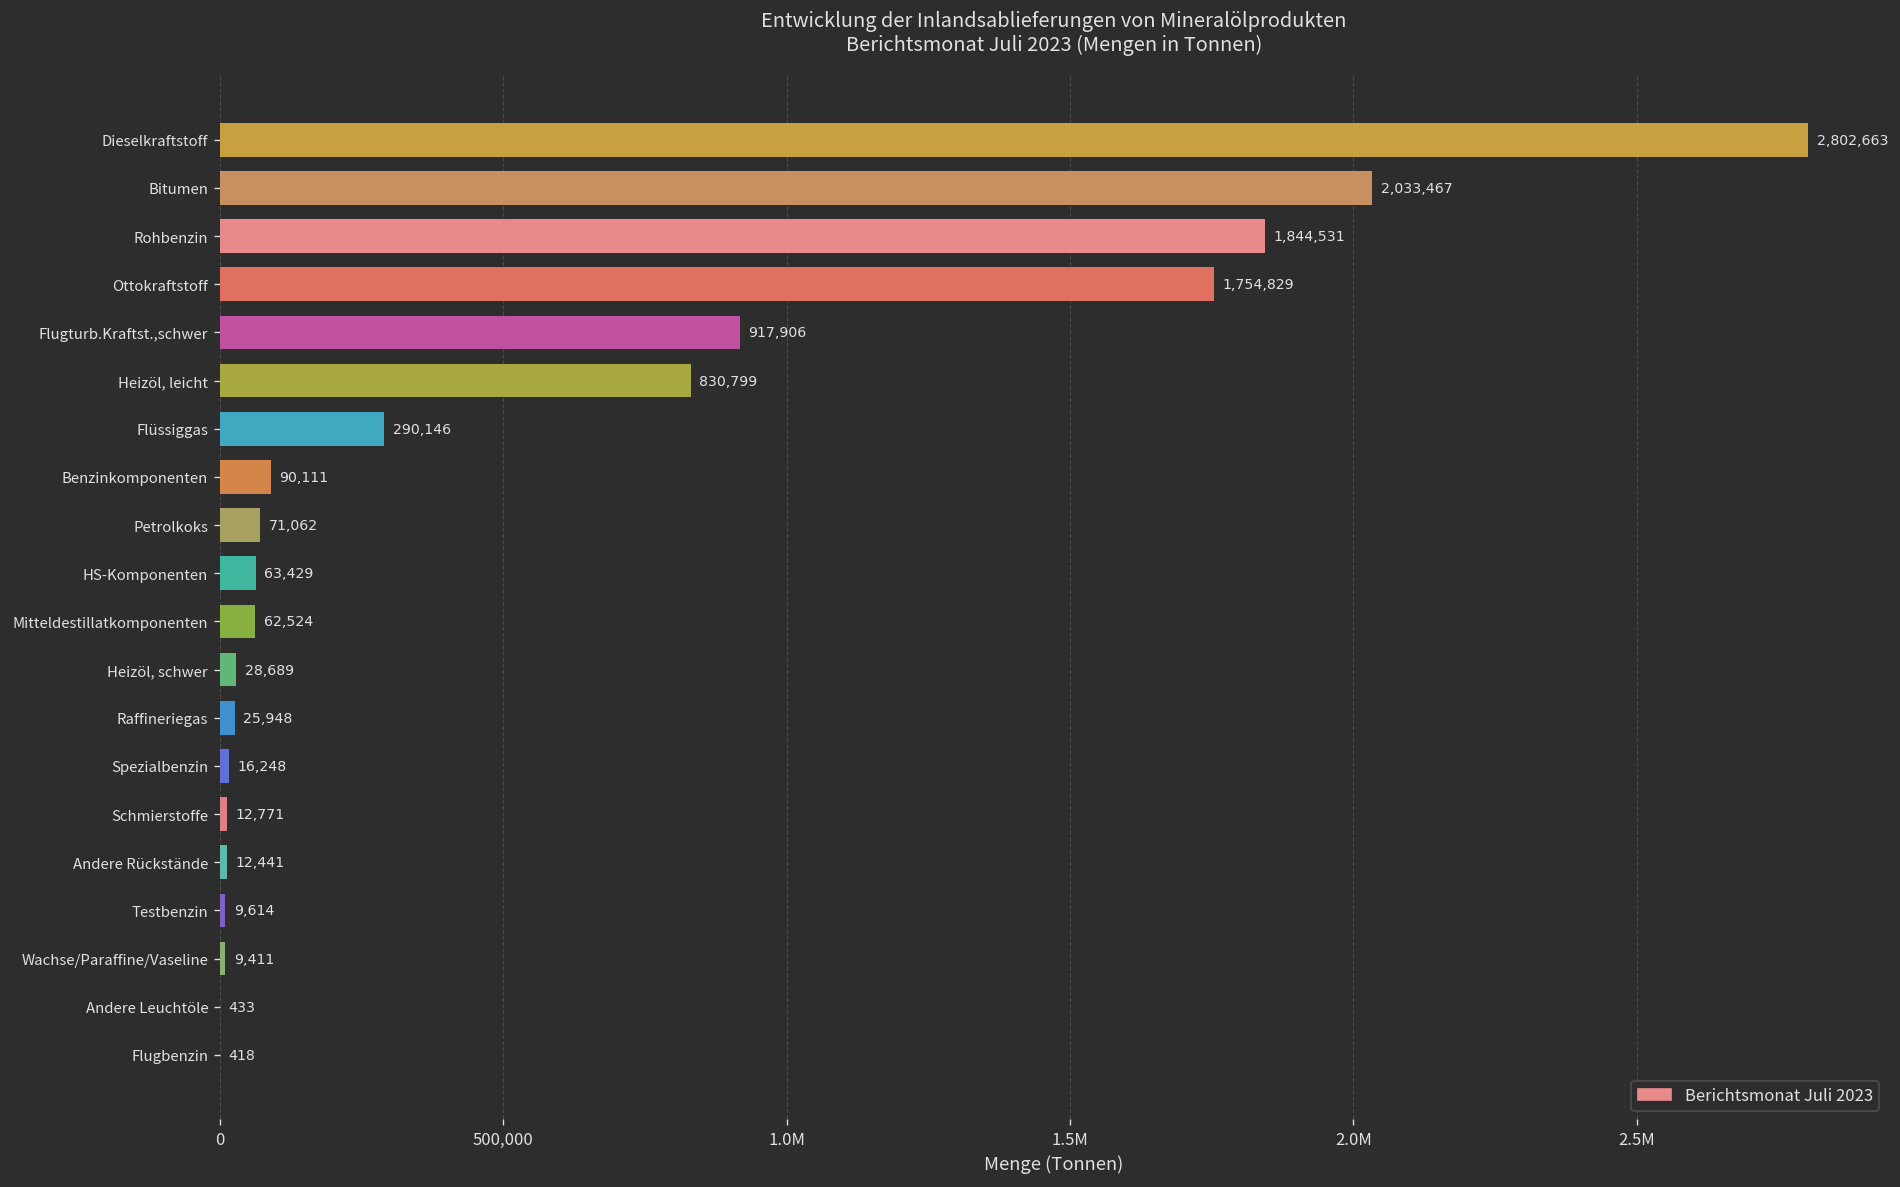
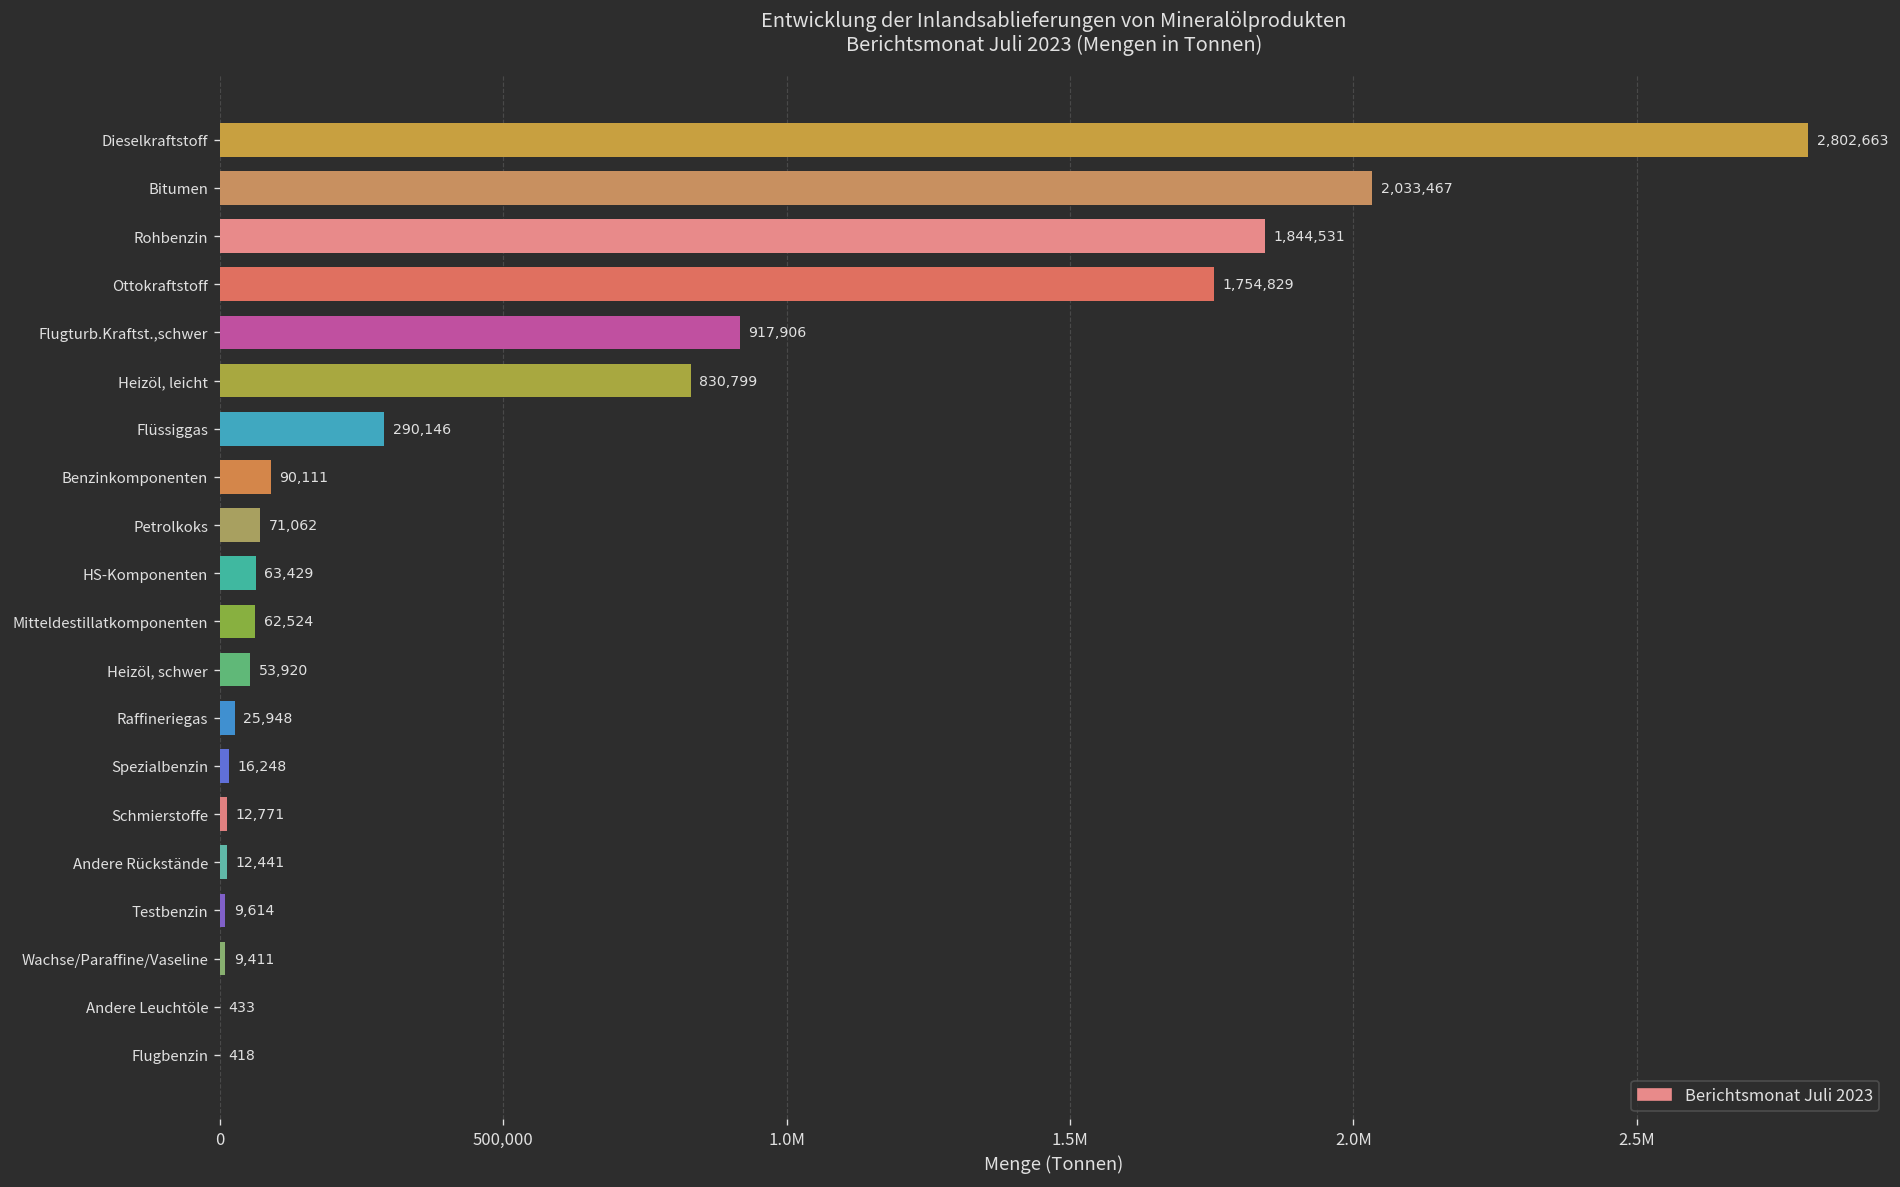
  {
    "Dieselkraftstoff": "2,802,663",
    "Bitumen": "2,033,467",
    "Rohbenzin": "1,844,531",
    "Ottokraftstoff": "1,754,829",
    "Flugturb.Kraftst.,schwer": "917,906",
    "Heizöl, leicht": "830,799",
    "Flüssiggas": "290,146",
    "Benzinkomponenten": "90,111",
    "Petrolkoks": "71,062",
    "HS-Komponenten": "63,429",
    "Mitteldestillatkomponenten": "62,524",
-   "Heizöl, schwer": "28,689",
+   "Heizöl, schwer": "53,920",
    "Raffineriegas": "25,948",
    "Spezialbenzin": "16,248",
    "Schmierstoffe": "12,771",
    "Andere Rückstände": "12,441",
    "Testbenzin": "9,614",
    "Wachse/Paraffine/Vaseline": "9,411",
    "Andere Leuchtöle": "433",
    "Flugbenzin": "418"
  }
